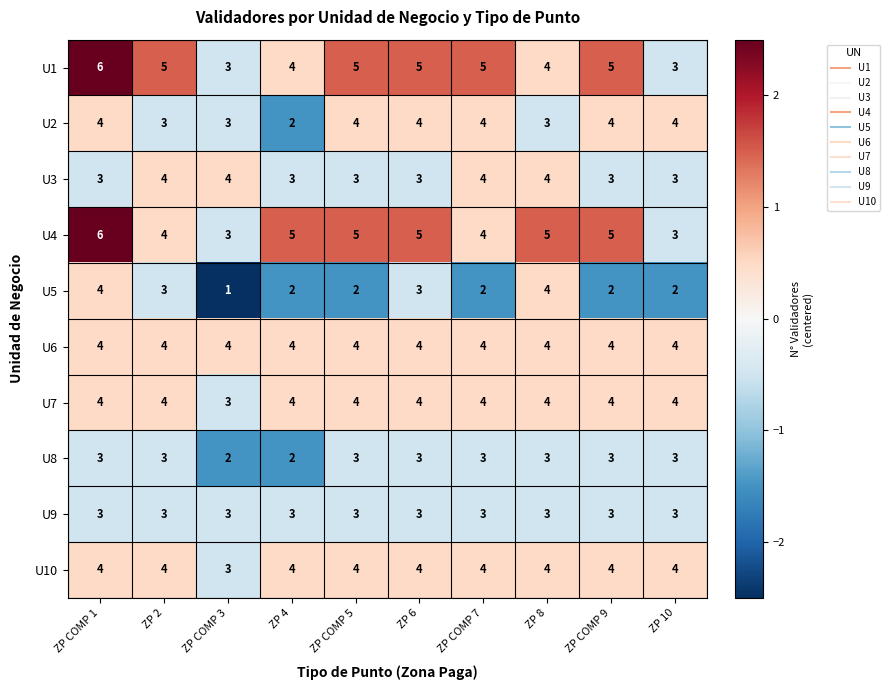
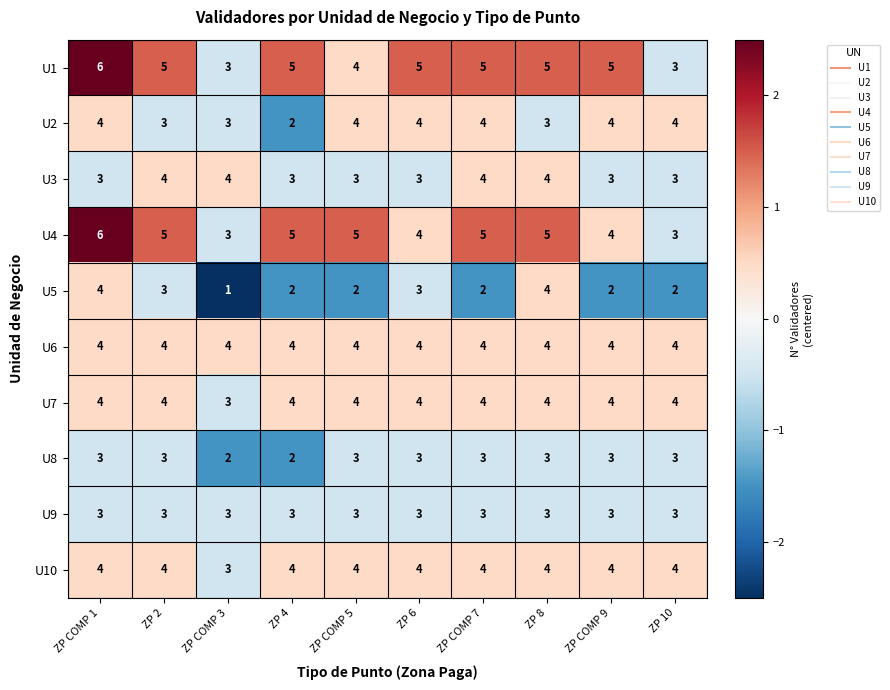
  {
    "U1": {
      "ZP COMP 1": 6,
      "ZP 2": 5,
      "ZP COMP 3": 3,
-     "ZP 4": 4,
-     "ZP COMP 5": 5,
+     "ZP 4": 5,
+     "ZP COMP 5": 4,
      "ZP 6": 5,
      "ZP COMP 7": 5,
-     "ZP 8": 4,
+     "ZP 8": 5,
      "ZP COMP 9": 5,
      "ZP 10": 3
    },
    "U2": {
      "ZP COMP 1": 4,
      "ZP 2": 3,
      "ZP COMP 3": 3,
      "ZP 4": 2,
      "ZP COMP 5": 4,
      "ZP 6": 4,
      "ZP COMP 7": 4,
      "ZP 8": 3,
      "ZP COMP 9": 4,
      "ZP 10": 4
    },
    "U3": {
      "ZP COMP 1": 3,
      "ZP 2": 4,
      "ZP COMP 3": 4,
      "ZP 4": 3,
      "ZP COMP 5": 3,
      "ZP 6": 3,
      "ZP COMP 7": 4,
      "ZP 8": 4,
      "ZP COMP 9": 3,
      "ZP 10": 3
    },
    "U4": {
      "ZP COMP 1": 6,
-     "ZP 2": 4,
+     "ZP 2": 5,
      "ZP COMP 3": 3,
      "ZP 4": 5,
      "ZP COMP 5": 5,
-     "ZP 6": 5,
-     "ZP COMP 7": 4,
+     "ZP 6": 4,
+     "ZP COMP 7": 5,
      "ZP 8": 5,
-     "ZP COMP 9": 5,
+     "ZP COMP 9": 4,
      "ZP 10": 3
    },
    "U5": {
      "ZP COMP 1": 4,
      "ZP 2": 3,
      "ZP COMP 3": 1,
      "ZP 4": 2,
      "ZP COMP 5": 2,
      "ZP 6": 3,
      "ZP COMP 7": 2,
      "ZP 8": 4,
      "ZP COMP 9": 2,
      "ZP 10": 2
    },
    "U6": {
      "ZP COMP 1": 4,
      "ZP 2": 4,
      "ZP COMP 3": 4,
      "ZP 4": 4,
      "ZP COMP 5": 4,
      "ZP 6": 4,
      "ZP COMP 7": 4,
      "ZP 8": 4,
      "ZP COMP 9": 4,
      "ZP 10": 4
    },
    "U7": {
      "ZP COMP 1": 4,
      "ZP 2": 4,
      "ZP COMP 3": 3,
      "ZP 4": 4,
      "ZP COMP 5": 4,
      "ZP 6": 4,
      "ZP COMP 7": 4,
      "ZP 8": 4,
      "ZP COMP 9": 4,
      "ZP 10": 4
    },
    "U8": {
      "ZP COMP 1": 3,
      "ZP 2": 3,
      "ZP COMP 3": 2,
      "ZP 4": 2,
      "ZP COMP 5": 3,
      "ZP 6": 3,
      "ZP COMP 7": 3,
      "ZP 8": 3,
      "ZP COMP 9": 3,
      "ZP 10": 3
    },
    "U9": {
      "ZP COMP 1": 3,
      "ZP 2": 3,
      "ZP COMP 3": 3,
      "ZP 4": 3,
      "ZP COMP 5": 3,
      "ZP 6": 3,
      "ZP COMP 7": 3,
      "ZP 8": 3,
      "ZP COMP 9": 3,
      "ZP 10": 3
    },
    "U10": {
      "ZP COMP 1": 4,
      "ZP 2": 4,
      "ZP COMP 3": 3,
      "ZP 4": 4,
      "ZP COMP 5": 4,
      "ZP 6": 4,
      "ZP COMP 7": 4,
      "ZP 8": 4,
      "ZP COMP 9": 4,
      "ZP 10": 4
    }
  }
